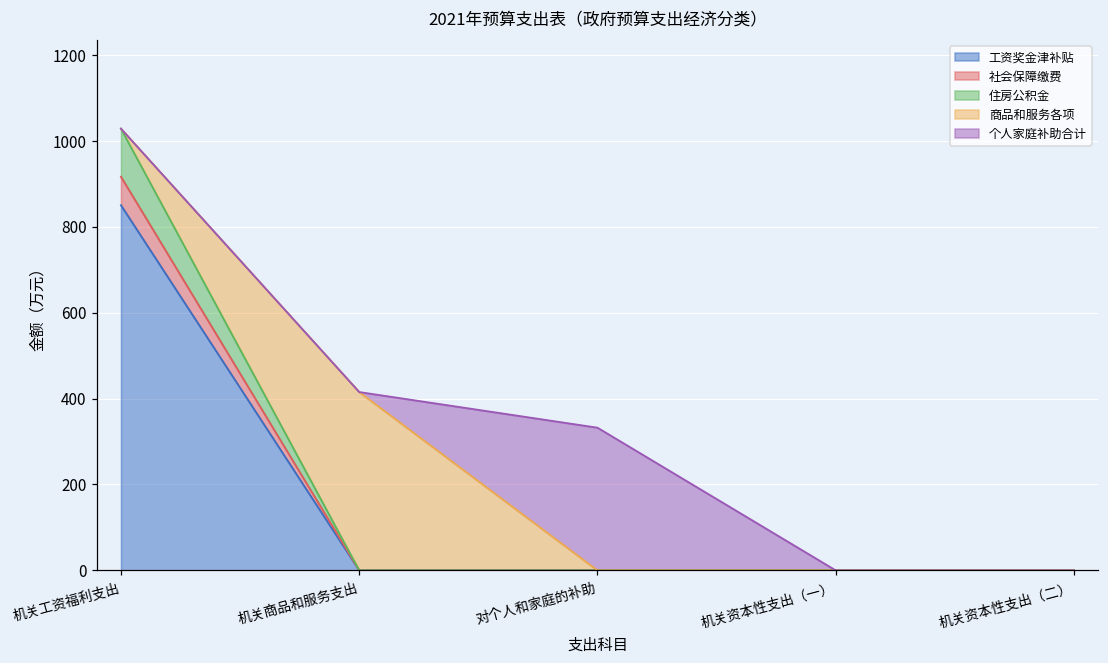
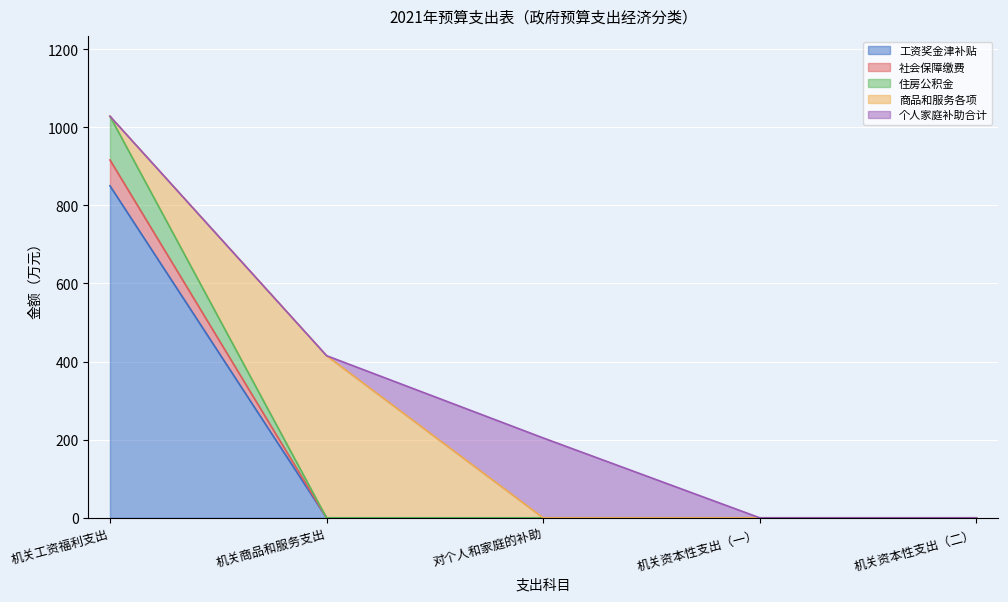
  {
    "工资奖金津补贴": {
      "机关工资福利支出": 850
    },
    "社会保障缴费": {
      "机关工资福利支出": 70
    },
    "个人家庭补助合计": {
-     "对个人和家庭的补助": 330
+     "对个人和家庭的补助": 200
    }
  }
